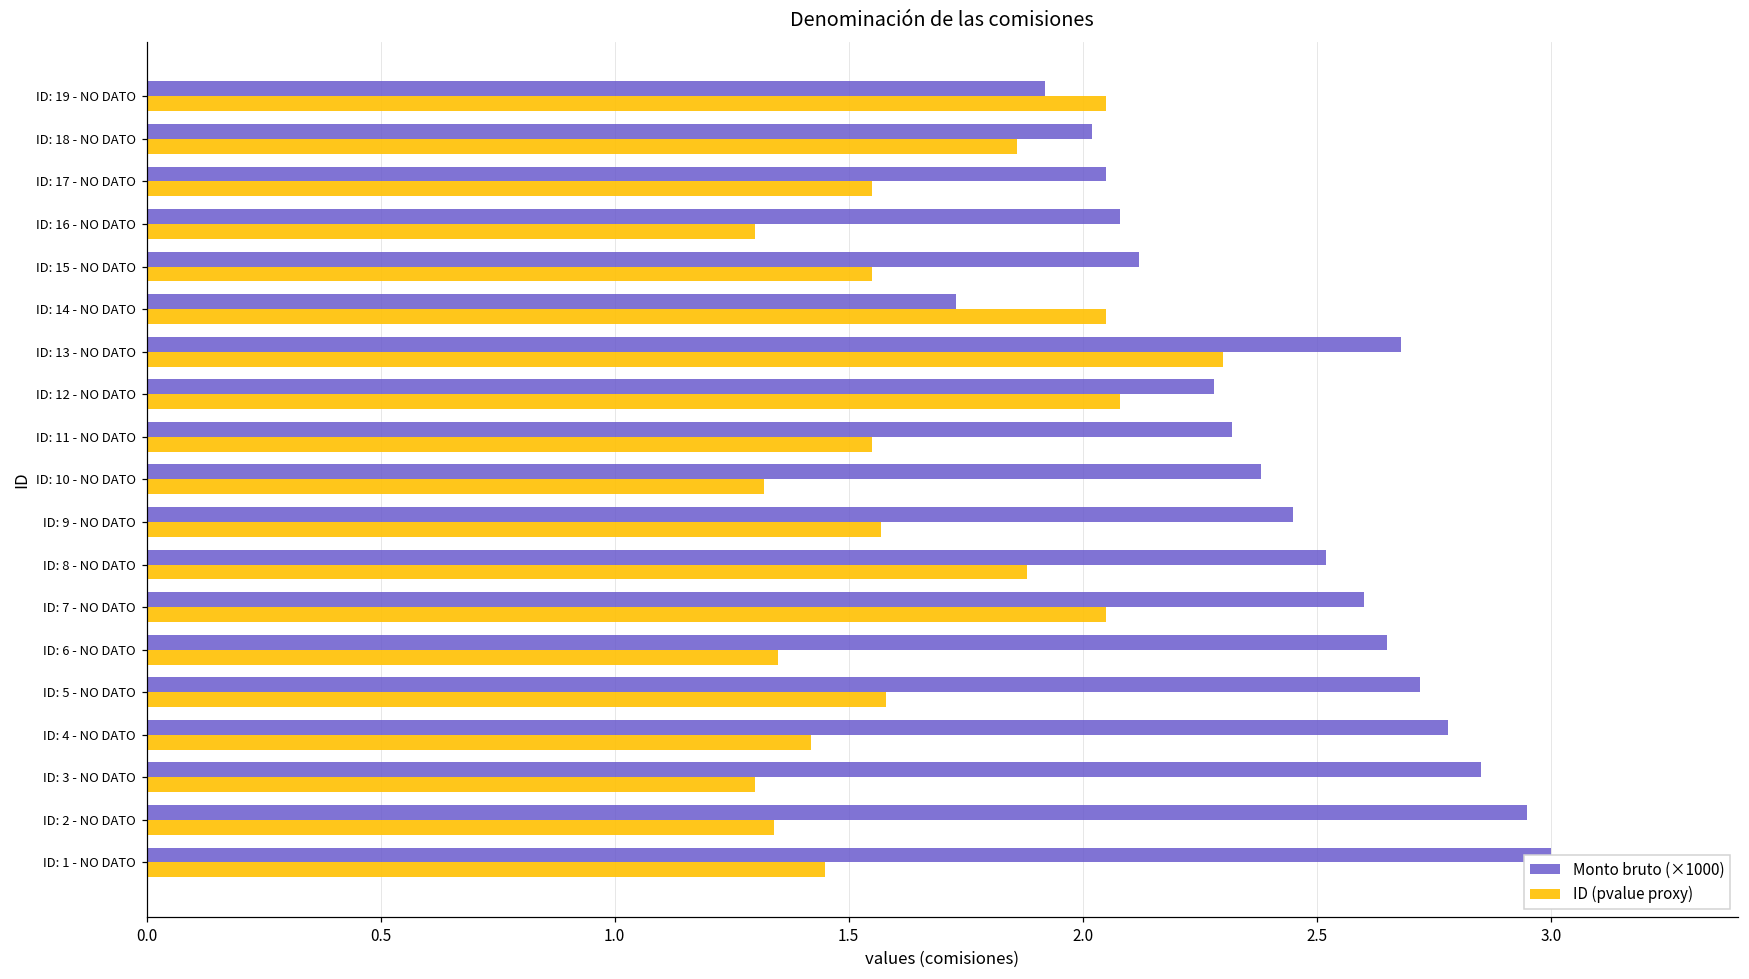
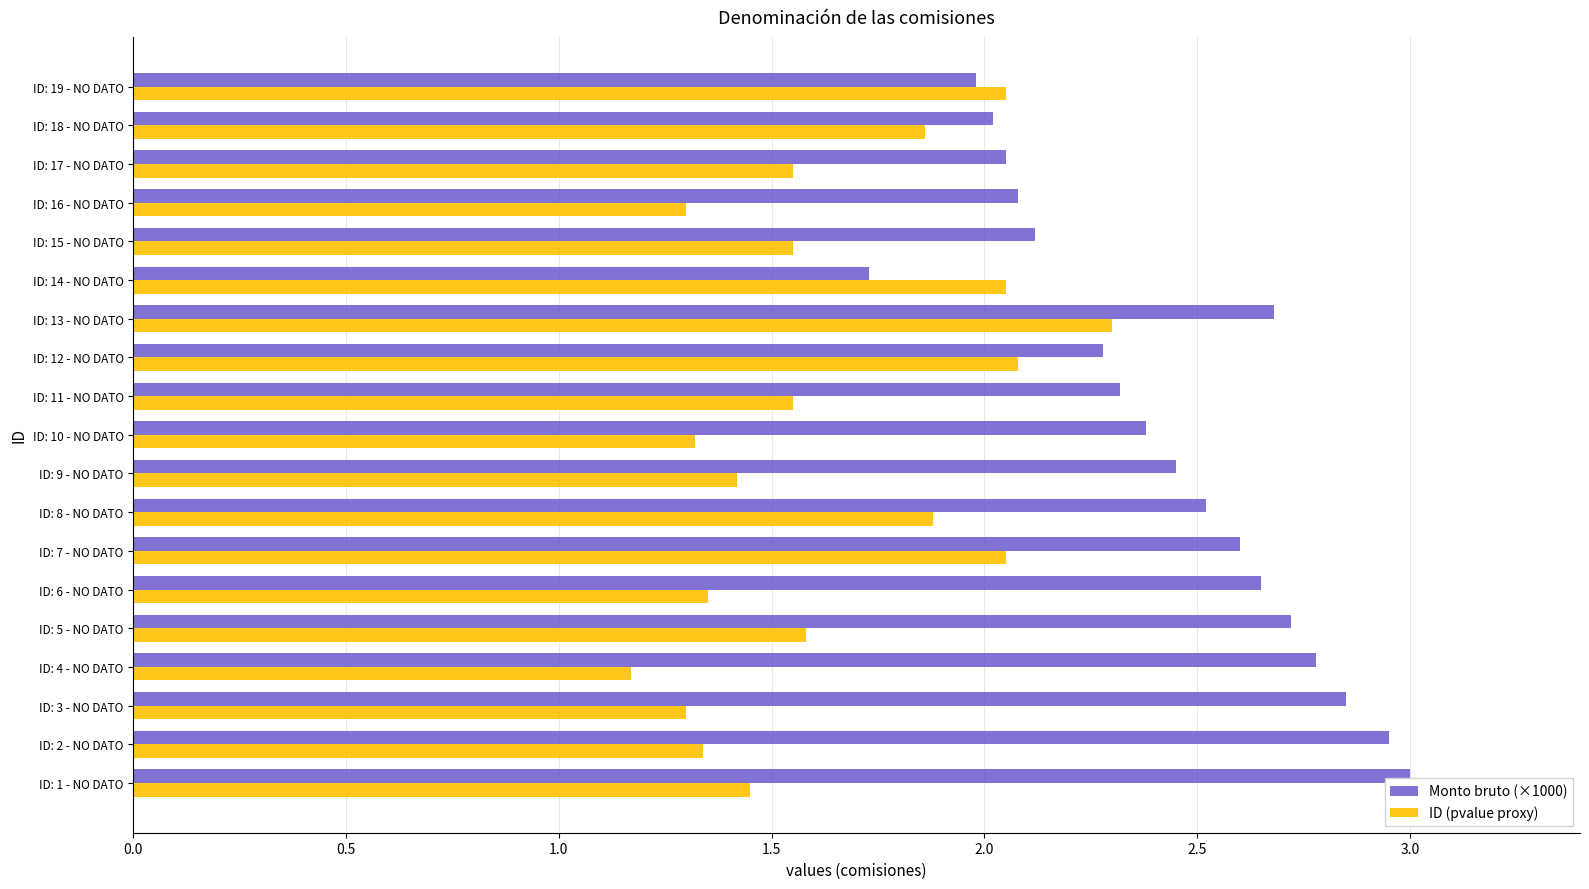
  {
    "Monto bruto (×1000)": {
-     "ID: 19 - NO DATO": 1.92,
+     "ID: 19 - NO DATO": 1.98,
      "ID: 18 - NO DATO": 2.02,
      "ID: 17 - NO DATO": 2.05,
      "ID: 16 - NO DATO": 2.08,
      "ID: 15 - NO DATO": 2.12,
      "ID: 14 - NO DATO": 1.73,
      "ID: 13 - NO DATO": 2.68,
      "ID: 12 - NO DATO": 2.28,
      "ID: 11 - NO DATO": 2.32,
      "ID: 10 - NO DATO": 2.38,
      "ID: 9 - NO DATO": 2.45,
      "ID: 8 - NO DATO": 2.52,
      "ID: 7 - NO DATO": 2.60,
      "ID: 6 - NO DATO": 2.65,
      "ID: 5 - NO DATO": 2.72,
      "ID: 4 - NO DATO": 2.78,
      "ID: 3 - NO DATO": 2.85,
      "ID: 2 - NO DATO": 2.95,
      "ID: 1 - NO DATO": 3.00
    },
    "ID (pvalue proxy)": {
      "ID: 19 - NO DATO": 2.05,
      "ID: 18 - NO DATO": 1.86,
      "ID: 17 - NO DATO": 1.55,
      "ID: 16 - NO DATO": 1.30,
      "ID: 15 - NO DATO": 1.55,
      "ID: 14 - NO DATO": 2.05,
      "ID: 13 - NO DATO": 2.30,
      "ID: 12 - NO DATO": 2.08,
      "ID: 11 - NO DATO": 1.55,
      "ID: 10 - NO DATO": 1.32,
-     "ID: 9 - NO DATO": 1.57,
+     "ID: 9 - NO DATO": 1.42,
      "ID: 8 - NO DATO": 1.88,
      "ID: 7 - NO DATO": 2.05,
      "ID: 6 - NO DATO": 1.35,
      "ID: 5 - NO DATO": 1.58,
-     "ID: 4 - NO DATO": 1.42,
+     "ID: 4 - NO DATO": 1.17,
      "ID: 3 - NO DATO": 1.30,
      "ID: 2 - NO DATO": 1.34,
      "ID: 1 - NO DATO": 1.45
    }
  }
